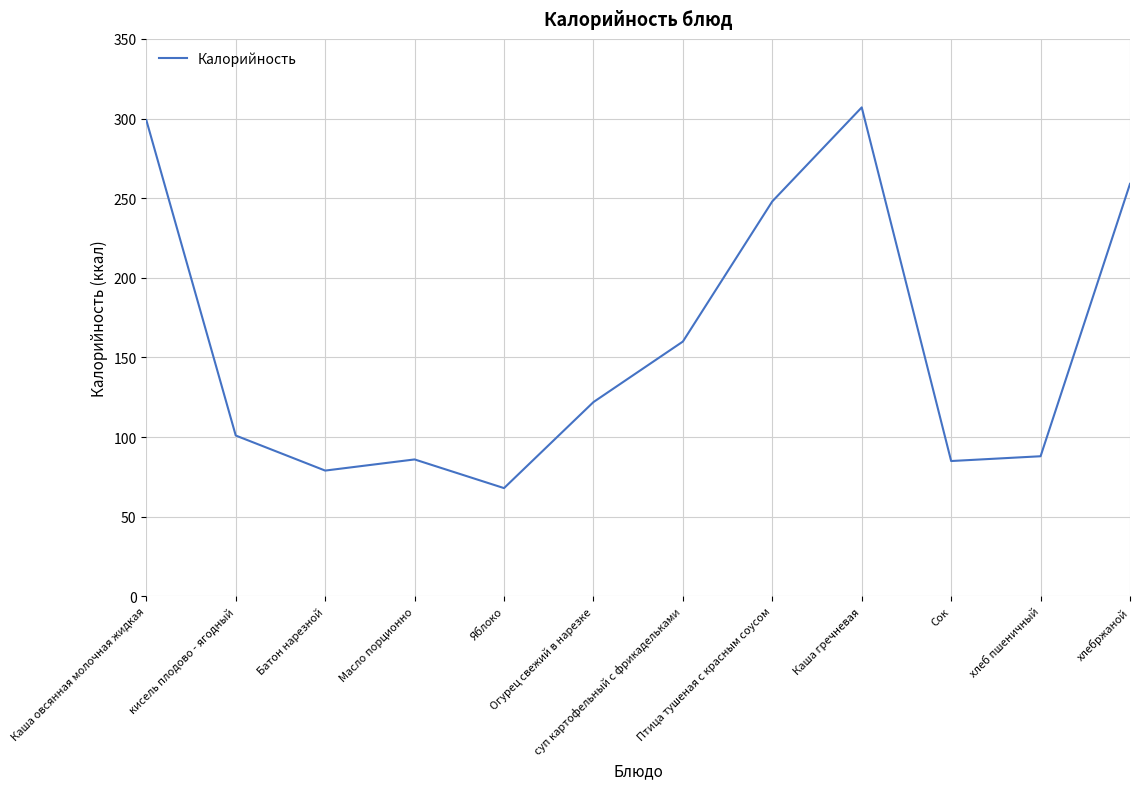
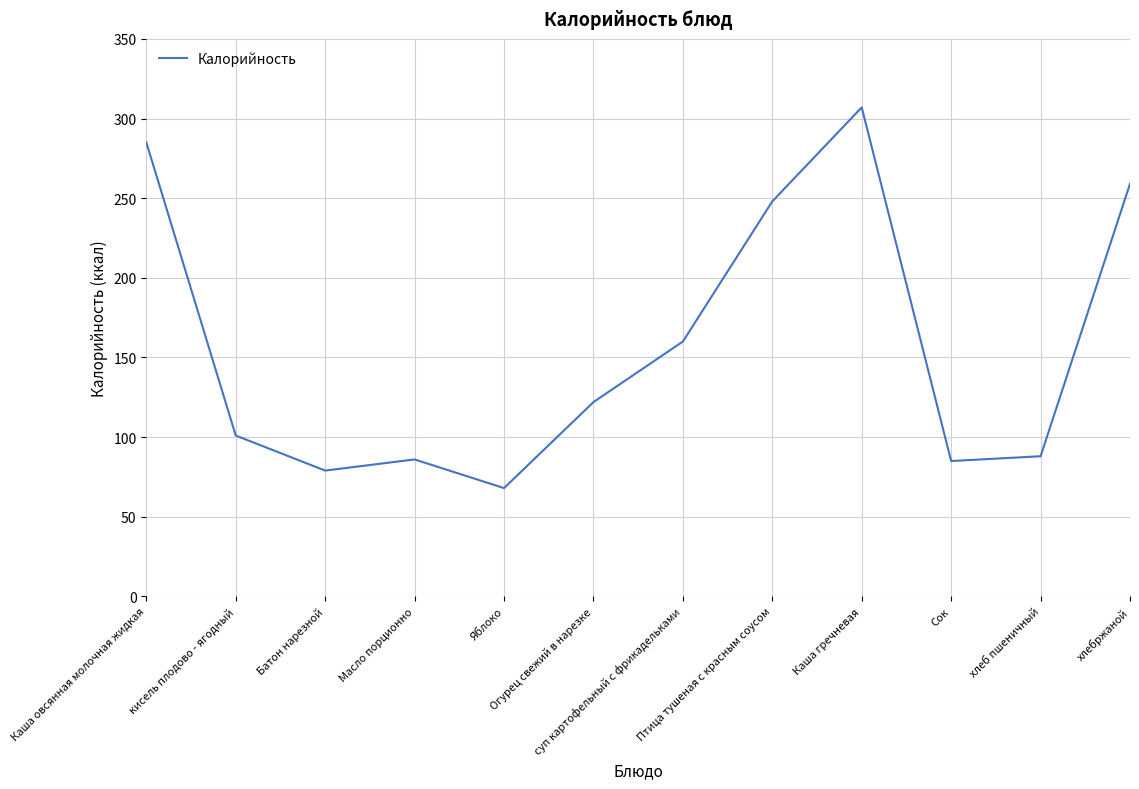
  {
-   "Каша овсянная молочная жидкая": 299,
+   "Каша овсянная молочная жидкая": 285,
    "кисель плодово - ягодный": 101,
    "Батон нарезной": 79,
    "Масло порционно": 86,
    "Яблоко": 68,
    "Огурец свежий в нарезке": 122,
    "суп картофельный с фрикадельками": 160,
    "Птица тушеная с красным соусом": 248,
    "Каша гречневая": 307,
    "Сок": 85,
    "хлеб пшеничный": 88,
    "хлебржаной": 259
  }
